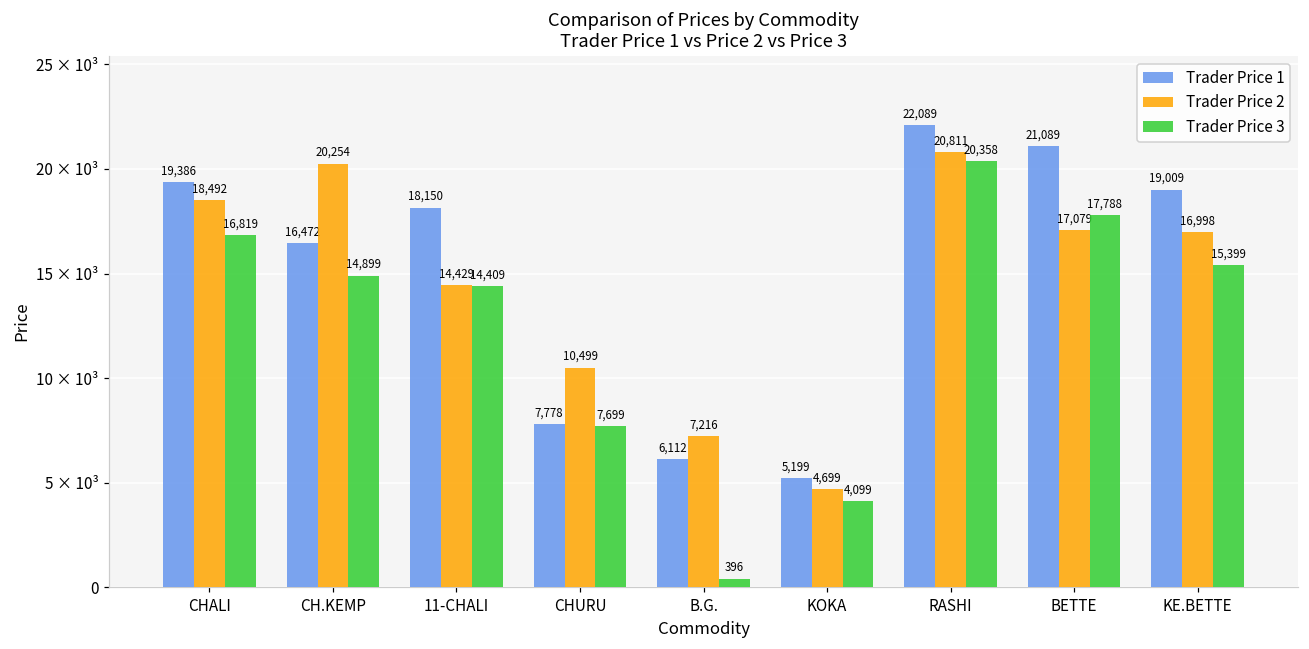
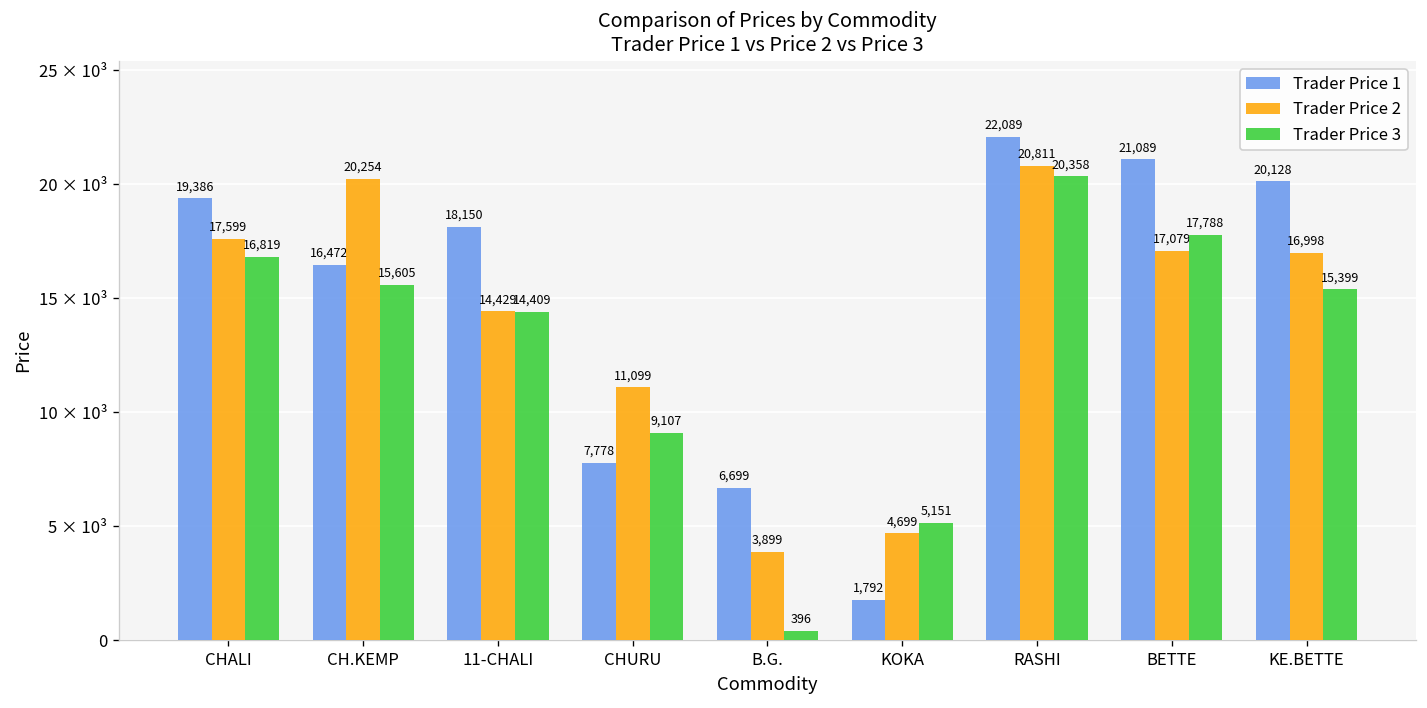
  {
    "Trader Price 1": {
      "CHALI": "19,386",
      "CH.KEMP": "16,472",
      "11-CHALI": "18,150",
      "CHURU": "7,778",
-     "B.G.": "6,112",
-     "KOKA": "5,199",
+     "B.G.": "6,699",
+     "KOKA": "1,792",
      "RASHI": "22,089",
      "BETTE": "21,089",
-     "KE.BETTE": "19,009"
+     "KE.BETTE": "20,128"
    },
    "Trader Price 2": {
-     "CHALI": "18,492",
+     "CHALI": "17,599",
      "CH.KEMP": "20,254",
      "11-CHALI": "14,429",
-     "CHURU": "10,499",
-     "B.G.": "7,216",
+     "CHURU": "11,099",
+     "B.G.": "3,899",
      "KOKA": "4,699",
      "RASHI": "20,811",
      "BETTE": "17,079",
      "KE.BETTE": "16,998"
    },
    "Trader Price 3": {
      "CHALI": "16,819",
-     "CH.KEMP": "14,899",
+     "CH.KEMP": "15,605",
      "11-CHALI": "14,409",
-     "CHURU": "7,699",
+     "CHURU": "9,107",
      "B.G.": "396",
-     "KOKA": "4,099",
+     "KOKA": "5,151",
      "RASHI": "20,358",
      "BETTE": "17,788",
      "KE.BETTE": "15,399"
    }
  }
